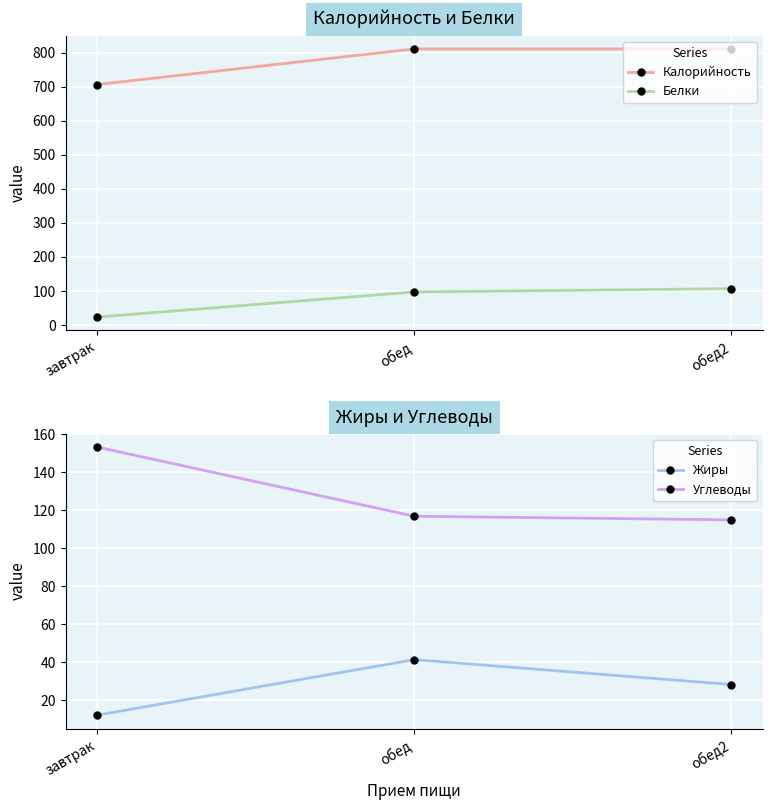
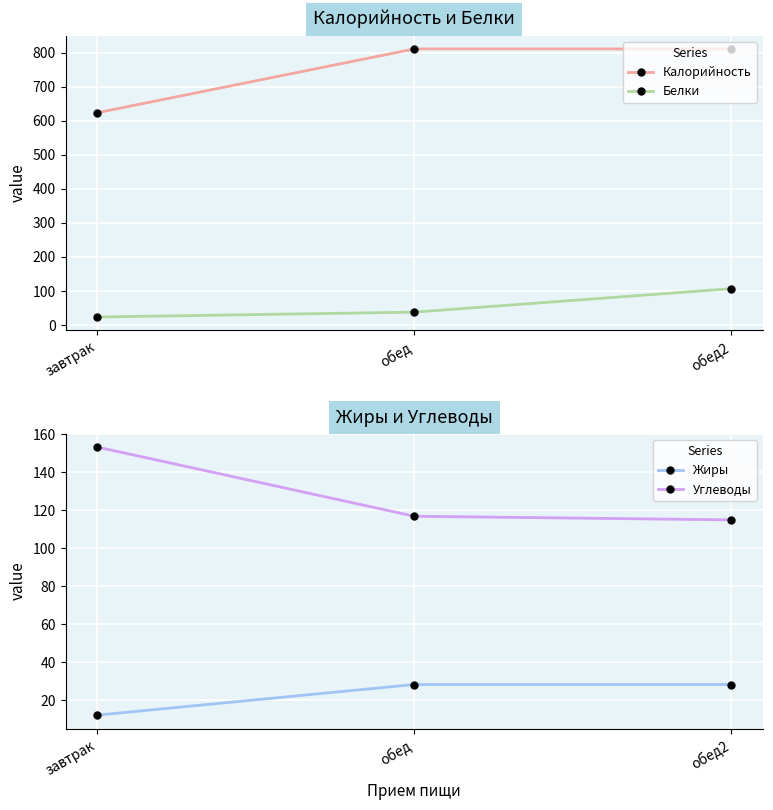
  {
    "Калорийность и Белки": {
      "Калорийность": {
-       "завтрак": 710,
+       "завтрак": 620,
        "обед": 810
      },
      "Белки": {
        "завтрак": 20,
-       "обед": 100,
+       "обед": 40,
        "обед2": 110
      }
    },
    "Жиры и Углеводы": {
      "Жиры": {
        "завтрак": 12,
-       "обед": 41,
+       "обед": 28,
        "обед2": 28
      },
      "Углеводы": {
        "завтрак": 153,
        "обед": 117,
        "обед2": 115
      }
    }
  }
